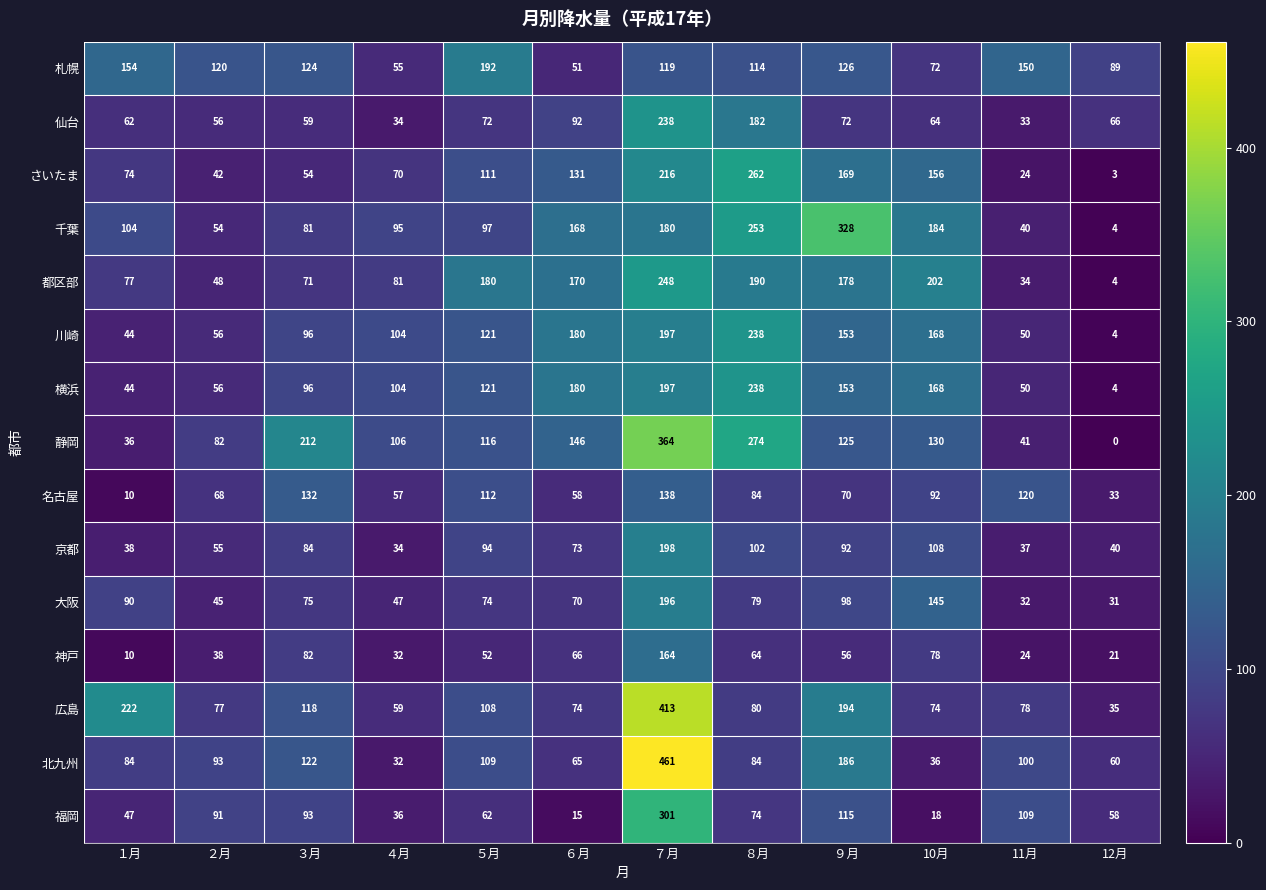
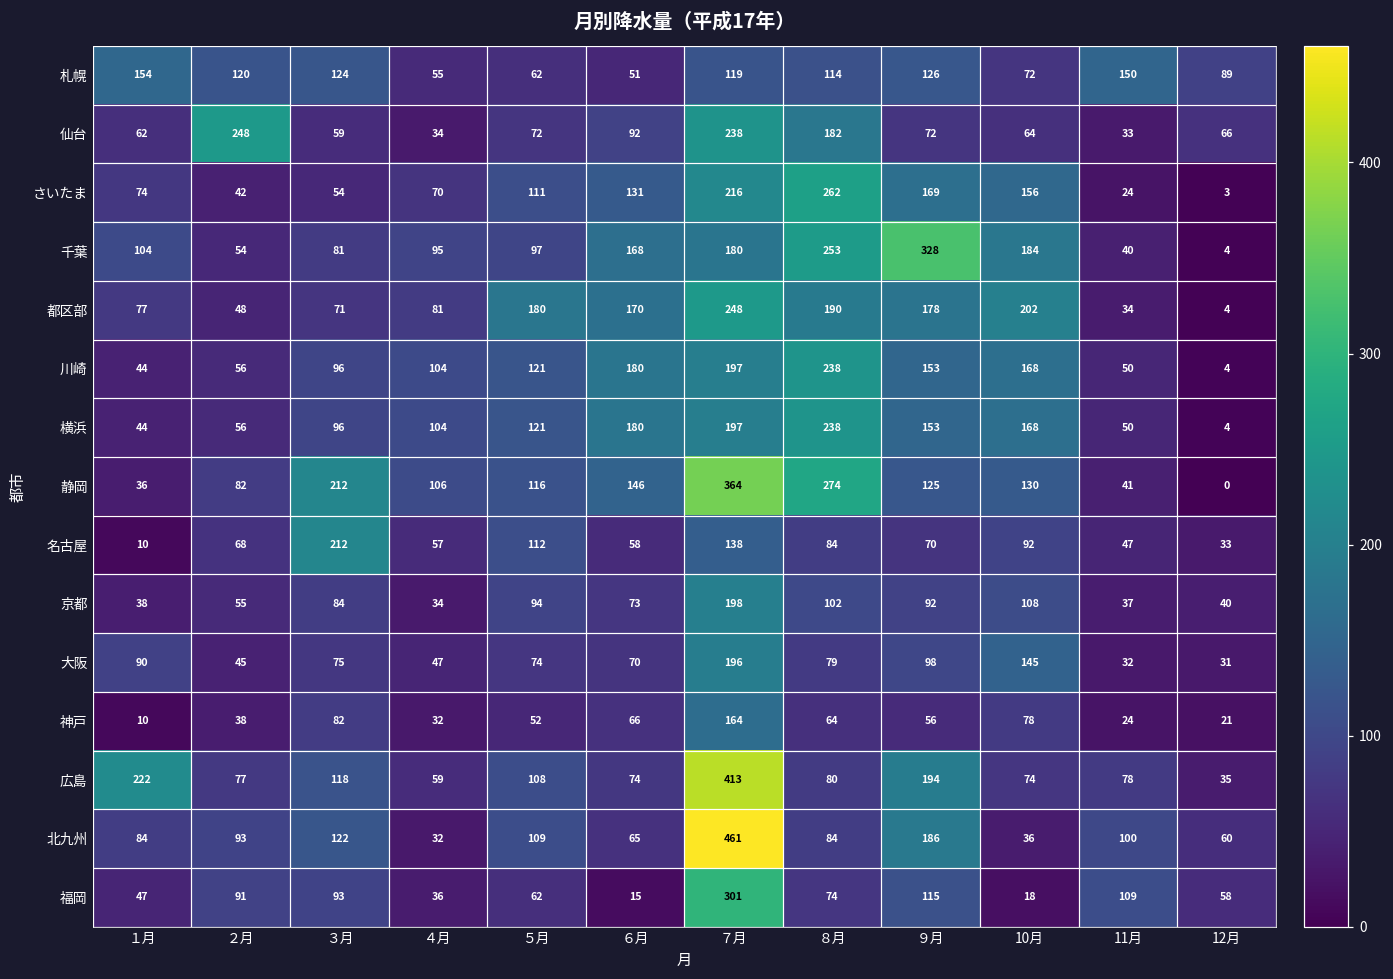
  {
    "札幌": {
      "１月": 154,
      "２月": 120,
      "３月": 124,
      "４月": 55,
-     "５月": 192,
+     "５月": 62,
      "６月": 51,
      "７月": 119,
      "８月": 114,
      "９月": 126,
      "10月": 72,
      "11月": 150,
      "12月": 89
    },
    "仙台": {
      "１月": 62,
-     "２月": 56,
+     "２月": 248,
      "３月": 59,
      "４月": 34,
      "５月": 72,
      "６月": 92,
      "７月": 238,
      "８月": 182,
      "９月": 72,
      "10月": 64,
      "11月": 33,
      "12月": 66
    },
    "さいたま": {
      "１月": 74,
      "２月": 42,
      "３月": 54,
      "４月": 70,
      "５月": 111,
      "６月": 131,
      "７月": 216,
      "８月": 262,
      "９月": 169,
      "10月": 156,
      "11月": 24,
      "12月": 3
    },
    "千葉": {
      "１月": 104,
      "２月": 54,
      "３月": 81,
      "４月": 95,
      "５月": 97,
      "６月": 168,
      "７月": 180,
      "８月": 253,
      "９月": 328,
      "10月": 184,
      "11月": 40,
      "12月": 4
    },
    "都区部": {
      "１月": 77,
      "２月": 48,
      "３月": 71,
      "４月": 81,
      "５月": 180,
      "６月": 170,
      "７月": 248,
      "８月": 190,
      "９月": 178,
      "10月": 202,
      "11月": 34,
      "12月": 4
    },
    "川崎": {
      "１月": 44,
      "２月": 56,
      "３月": 96,
      "４月": 104,
      "５月": 121,
      "６月": 180,
      "７月": 197,
      "８月": 238,
      "９月": 153,
      "10月": 168,
      "11月": 50,
      "12月": 4
    },
    "横浜": {
      "１月": 44,
      "２月": 56,
      "３月": 96,
      "４月": 104,
      "５月": 121,
      "６月": 180,
      "７月": 197,
      "８月": 238,
      "９月": 153,
      "10月": 168,
      "11月": 50,
      "12月": 4
    },
    "静岡": {
      "１月": 36,
      "２月": 82,
      "３月": 212,
      "４月": 106,
      "５月": 116,
      "６月": 146,
      "７月": 364,
      "８月": 274,
      "９月": 125,
      "10月": 130,
      "11月": 41,
      "12月": 0
    },
    "名古屋": {
      "１月": 10,
      "２月": 68,
-     "３月": 132,
+     "３月": 212,
      "４月": 57,
      "５月": 112,
      "６月": 58,
      "７月": 138,
      "８月": 84,
      "９月": 70,
      "10月": 92,
-     "11月": 120,
+     "11月": 47,
      "12月": 33
    },
    "京都": {
      "１月": 38,
      "２月": 55,
      "３月": 84,
      "４月": 34,
      "５月": 94,
      "６月": 73,
      "７月": 198,
      "８月": 102,
      "９月": 92,
      "10月": 108,
      "11月": 37,
      "12月": 40
    },
    "大阪": {
      "１月": 90,
      "２月": 45,
      "３月": 75,
      "４月": 47,
      "５月": 74,
      "６月": 70,
      "７月": 196,
      "８月": 79,
      "９月": 98,
      "10月": 145,
      "11月": 32,
      "12月": 31
    },
    "神戸": {
      "１月": 10,
      "２月": 38,
      "３月": 82,
      "４月": 32,
      "５月": 52,
      "６月": 66,
      "７月": 164,
      "８月": 64,
      "９月": 56,
      "10月": 78,
      "11月": 24,
      "12月": 21
    },
    "広島": {
      "１月": 222,
      "２月": 77,
      "３月": 118,
      "４月": 59,
      "５月": 108,
      "６月": 74,
      "７月": 413,
      "８月": 80,
      "９月": 194,
      "10月": 74,
      "11月": 78,
      "12月": 35
    },
    "北九州": {
      "１月": 84,
      "２月": 93,
      "３月": 122,
      "４月": 32,
      "５月": 109,
      "６月": 65,
      "７月": 461,
      "８月": 84,
      "９月": 186,
      "10月": 36,
      "11月": 100,
      "12月": 60
    },
    "福岡": {
      "１月": 47,
      "２月": 91,
      "３月": 93,
      "４月": 36,
      "５月": 62,
      "６月": 15,
      "７月": 301,
      "８月": 74,
      "９月": 115,
      "10月": 18,
      "11月": 109,
      "12月": 58
    }
  }
